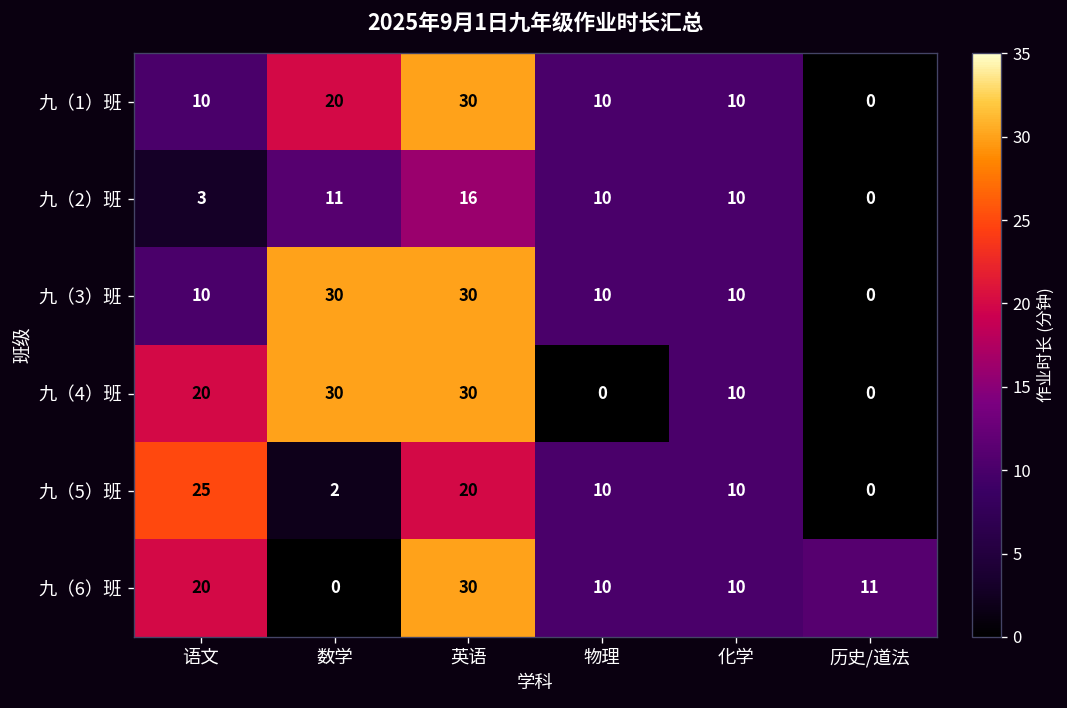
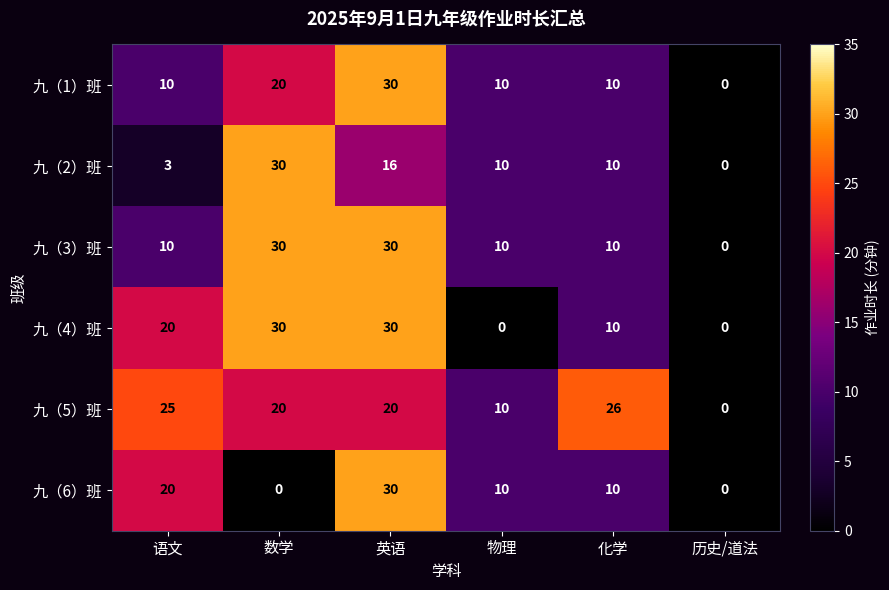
  {
    "九（1）班": {
      "语文": 10,
      "数学": 20,
      "英语": 30,
      "物理": 10,
      "化学": 10,
      "历史/道法": 0
    },
    "九（2）班": {
      "语文": 3,
-     "数学": 11,
+     "数学": 30,
      "英语": 16,
      "物理": 10,
      "化学": 10,
      "历史/道法": 0
    },
    "九（3）班": {
      "语文": 10,
      "数学": 30,
      "英语": 30,
      "物理": 10,
      "化学": 10,
      "历史/道法": 0
    },
    "九（4）班": {
      "语文": 20,
      "数学": 30,
      "英语": 30,
      "物理": 0,
      "化学": 10,
      "历史/道法": 0
    },
    "九（5）班": {
      "语文": 25,
-     "数学": 2,
+     "数学": 20,
      "英语": 20,
      "物理": 10,
-     "化学": 10,
+     "化学": 26,
      "历史/道法": 0
    },
    "九（6）班": {
      "语文": 20,
      "数学": 0,
      "英语": 30,
      "物理": 10,
      "化学": 10,
-     "历史/道法": 11
+     "历史/道法": 0
    }
  }
